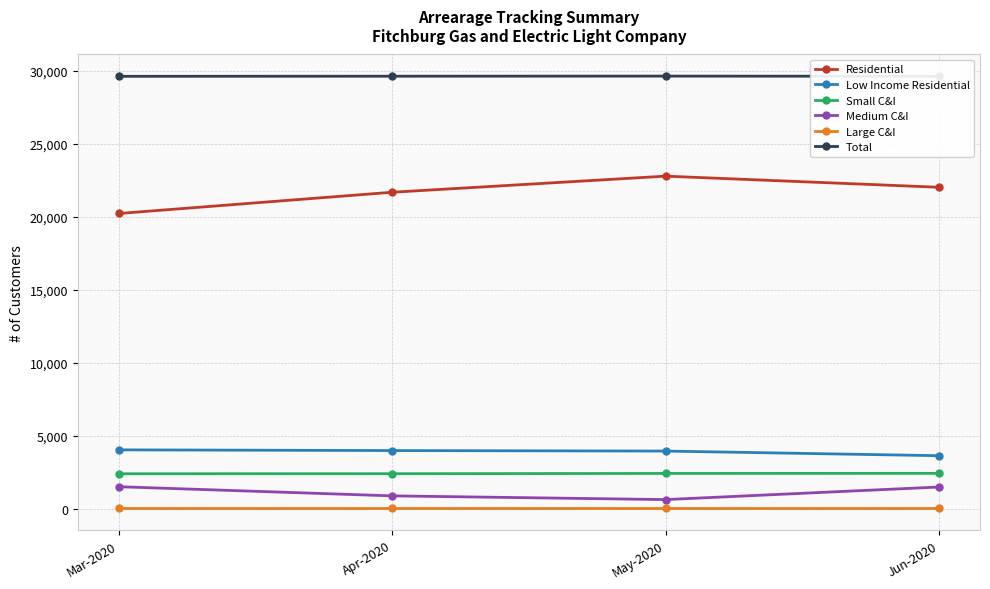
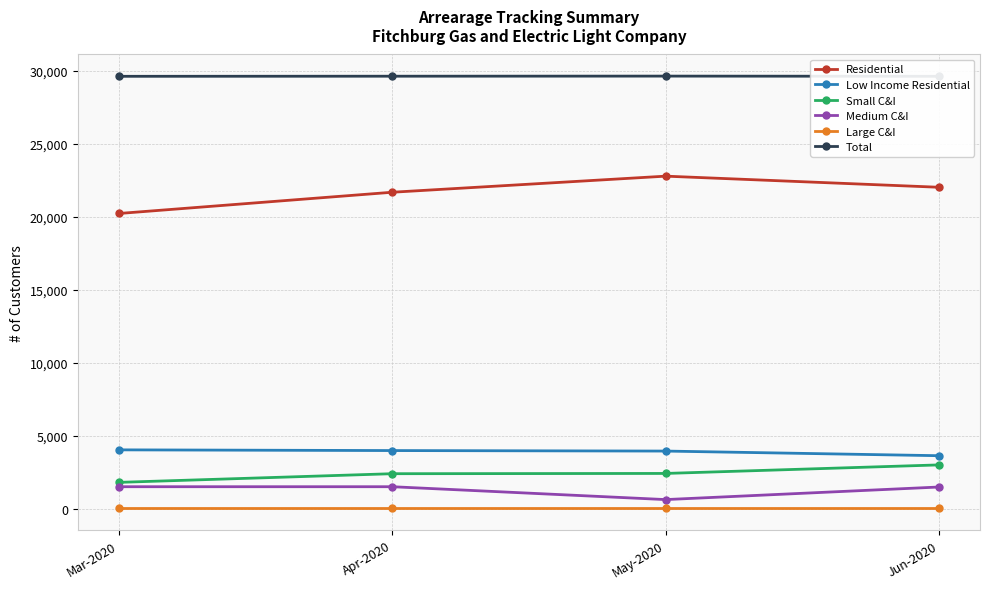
  {
    "Residential": {
      "Mar-2020": "20,200",
      "Apr-2020": "21,700",
      "May-2020": "22,800",
      "Jun-2020": "22,000"
    },
    "Low Income Residential": {
      "Mar-2020": "4,000",
      "Apr-2020": "4,000",
      "May-2020": "4,000",
      "Jun-2020": "3,600"
    },
    "Small C&I": {
-     "Mar-2020": "2,400",
+     "Mar-2020": "1,800",
      "Apr-2020": "2,400",
      "May-2020": "2,400",
-     "Jun-2020": "2,400"
+     "Jun-2020": "3,000"
    },
    "Medium C&I": {
      "Mar-2020": "1,500",
-     "Apr-2020": "900",
+     "Apr-2020": "1,500",
      "May-2020": "600",
      "Jun-2020": "1,500"
    },
    "Large C&I": {
      "Mar-2020": "0",
      "Apr-2020": "0",
      "May-2020": "0",
      "Jun-2020": "0"
    },
    "Total": {
      "Mar-2020": "29,600",
      "Apr-2020": "29,600",
      "May-2020": "29,600"
    }
  }
